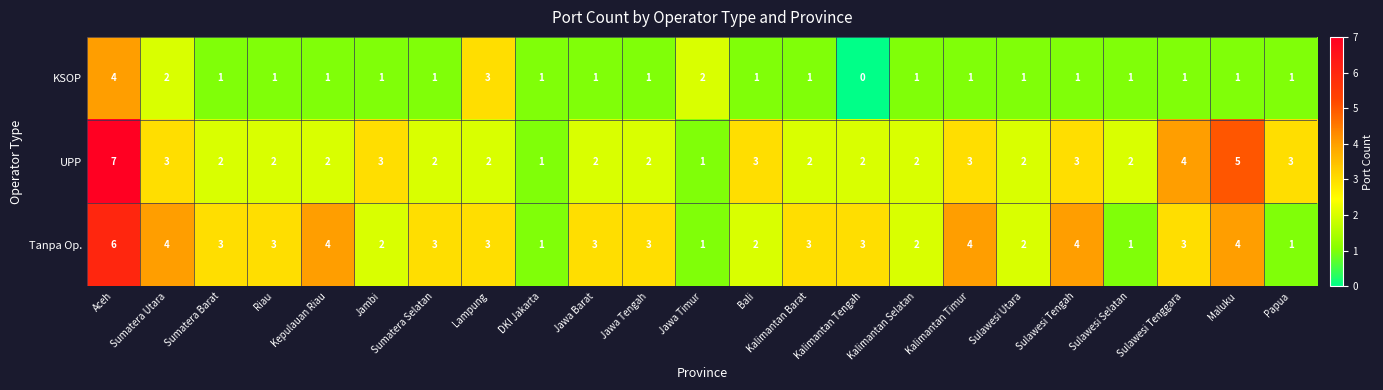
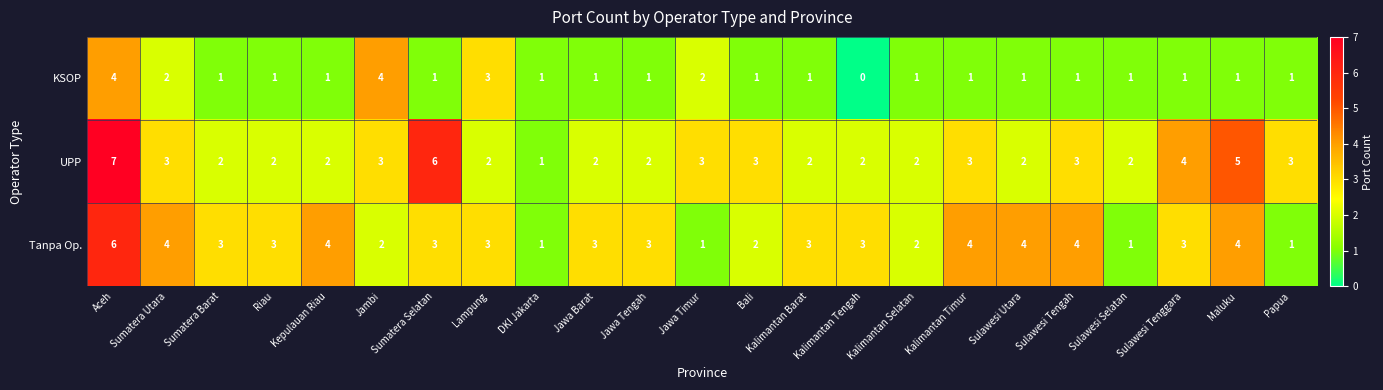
  {
    "KSOP": {
      "Aceh": 4,
      "Sumatera Utara": 2,
      "Sumatera Barat": 1,
      "Riau": 1,
      "Kepulauan Riau": 1,
-     "Jambi": 1,
+     "Jambi": 4,
      "Sumatera Selatan": 1,
      "Lampung": 3,
      "DKI Jakarta": 1,
      "Jawa Barat": 1,
      "Jawa Tengah": 1,
      "Jawa Timur": 2,
      "Bali": 1,
      "Kalimantan Barat": 1,
      "Kalimantan Tengah": 0,
      "Kalimantan Selatan": 1,
      "Kalimantan Timur": 1,
      "Sulawesi Utara": 1,
      "Sulawesi Tengah": 1,
      "Sulawesi Selatan": 1,
      "Sulawesi Tenggara": 1,
      "Maluku": 1,
      "Papua": 1
    },
    "UPP": {
      "Aceh": 7,
      "Sumatera Utara": 3,
      "Sumatera Barat": 2,
      "Riau": 2,
      "Kepulauan Riau": 2,
      "Jambi": 3,
-     "Sumatera Selatan": 2,
+     "Sumatera Selatan": 6,
      "Lampung": 2,
      "DKI Jakarta": 1,
      "Jawa Barat": 2,
      "Jawa Tengah": 2,
-     "Jawa Timur": 1,
+     "Jawa Timur": 3,
      "Bali": 3,
      "Kalimantan Barat": 2,
      "Kalimantan Tengah": 2,
      "Kalimantan Selatan": 2,
      "Kalimantan Timur": 3,
      "Sulawesi Utara": 2,
      "Sulawesi Tengah": 3,
      "Sulawesi Selatan": 2,
      "Sulawesi Tenggara": 4,
      "Maluku": 5,
      "Papua": 3
    },
    "Tanpa Op.": {
      "Aceh": 6,
      "Sumatera Utara": 4,
      "Sumatera Barat": 3,
      "Riau": 3,
      "Kepulauan Riau": 4,
      "Jambi": 2,
      "Sumatera Selatan": 3,
      "Lampung": 3,
      "DKI Jakarta": 1,
      "Jawa Barat": 3,
      "Jawa Tengah": 3,
      "Jawa Timur": 1,
      "Bali": 2,
      "Kalimantan Barat": 3,
      "Kalimantan Tengah": 3,
      "Kalimantan Selatan": 2,
      "Kalimantan Timur": 4,
-     "Sulawesi Utara": 2,
+     "Sulawesi Utara": 4,
      "Sulawesi Tengah": 4,
      "Sulawesi Selatan": 1,
      "Sulawesi Tenggara": 3,
      "Maluku": 4,
      "Papua": 1
    }
  }
